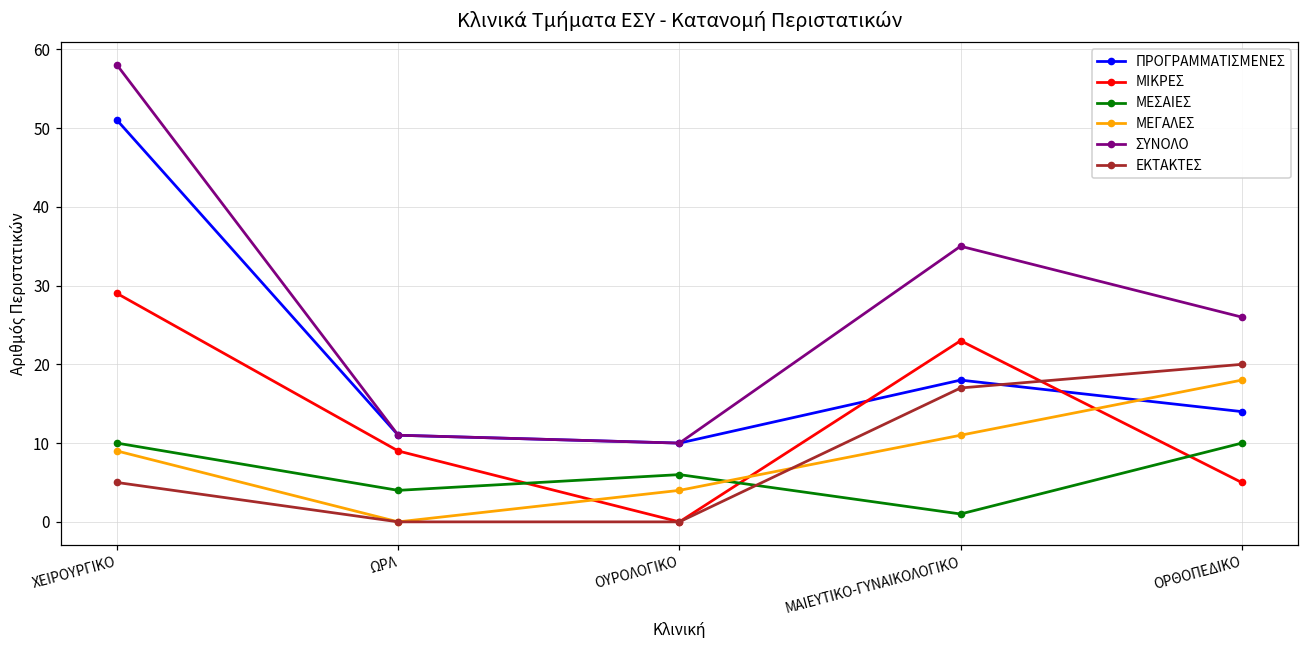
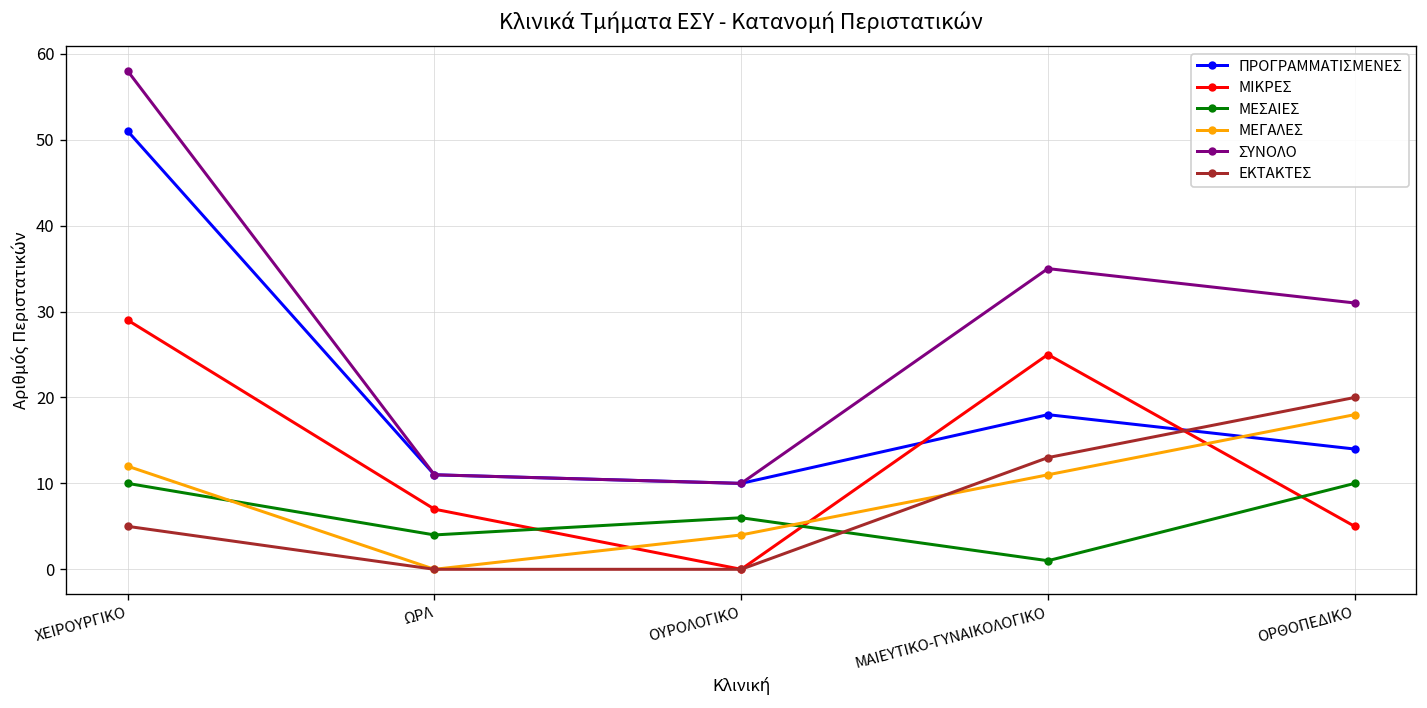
  {
    "ΠΡΟΓΡΑΜΜΑΤΙΣΜΕΝΕΣ": {
      "ΧΕΙΡΟΥΡΓΙΚΟ": 51,
      "ΜΑΙΕΥΤΙΚΟ-ΓΥΝΑΙΚΟΛΟΓΙΚΟ": 18,
      "ΟΡΘΟΠΕΔΙΚΟ": 14
    },
    "ΜΙΚΡΕΣ": {
      "ΧΕΙΡΟΥΡΓΙΚΟ": 29,
-     "ΩΡΛ": 9,
-     "ΜΑΙΕΥΤΙΚΟ-ΓΥΝΑΙΚΟΛΟΓΙΚΟ": 23,
+     "ΩΡΛ": 7,
+     "ΜΑΙΕΥΤΙΚΟ-ΓΥΝΑΙΚΟΛΟΓΙΚΟ": 25,
      "ΟΡΘΟΠΕΔΙΚΟ": 5
    },
    "ΜΕΣΑΙΕΣ": {
      "ΧΕΙΡΟΥΡΓΙΚΟ": 10,
      "ΩΡΛ": 4,
      "ΟΥΡΟΛΟΓΙΚΟ": 6,
      "ΜΑΙΕΥΤΙΚΟ-ΓΥΝΑΙΚΟΛΟΓΙΚΟ": 1,
      "ΟΡΘΟΠΕΔΙΚΟ": 10
    },
    "ΜΕΓΑΛΕΣ": {
-     "ΧΕΙΡΟΥΡΓΙΚΟ": 9,
+     "ΧΕΙΡΟΥΡΓΙΚΟ": 12,
      "ΟΥΡΟΛΟΓΙΚΟ": 4,
      "ΜΑΙΕΥΤΙΚΟ-ΓΥΝΑΙΚΟΛΟΓΙΚΟ": 11,
      "ΟΡΘΟΠΕΔΙΚΟ": 18
    },
    "ΣΥΝΟΛΟ": {
      "ΧΕΙΡΟΥΡΓΙΚΟ": 58,
      "ΜΑΙΕΥΤΙΚΟ-ΓΥΝΑΙΚΟΛΟΓΙΚΟ": 35,
-     "ΟΡΘΟΠΕΔΙΚΟ": 26
+     "ΟΡΘΟΠΕΔΙΚΟ": 31
    },
    "ΕΚΤΑΚΤΕΣ": {
      "ΧΕΙΡΟΥΡΓΙΚΟ": 5,
-     "ΜΑΙΕΥΤΙΚΟ-ΓΥΝΑΙΚΟΛΟΓΙΚΟ": 17,
+     "ΜΑΙΕΥΤΙΚΟ-ΓΥΝΑΙΚΟΛΟΓΙΚΟ": 13,
      "ΟΡΘΟΠΕΔΙΚΟ": 20
    }
  }
